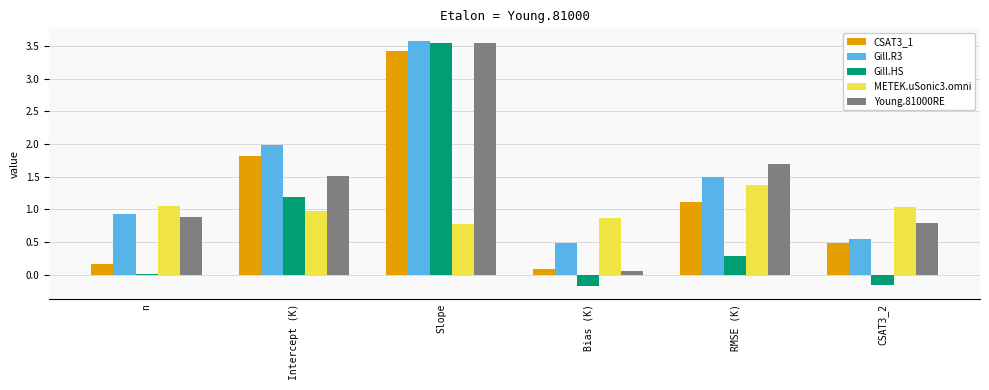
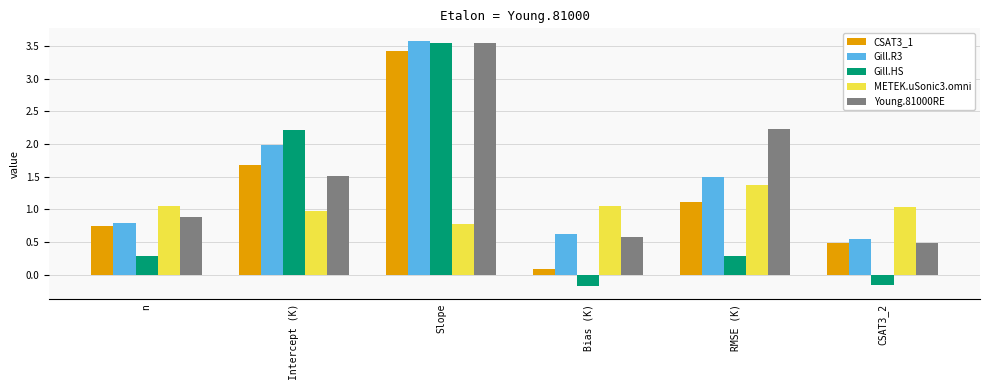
  {
    "CSAT3_1": {
-     "n": 0.2,
-     "Intercept (K)": 1.8,
+     "n": 0.8,
+     "Intercept (K)": 1.7,
      "Slope": 3.4,
      "Bias (K)": 0.1,
      "RMSE (K)": 1.1,
      "CSAT3_2": 0.5
    },
    "Gill.R3": {
-     "n": 0.9,
+     "n": 0.8,
      "Intercept (K)": 2.0,
      "Slope": 3.6,
-     "Bias (K)": 0.5,
+     "Bias (K)": 0.6,
      "RMSE (K)": 1.5,
      "CSAT3_2": 0.5
    },
    "Gill.HS": {
-     "n": 0.0,
-     "Intercept (K)": 1.2,
+     "n": 0.3,
+     "Intercept (K)": 2.2,
      "Slope": 3.6,
      "Bias (K)": -0.2,
      "RMSE (K)": 0.3,
      "CSAT3_2": -0.2
    },
    "METEK.uSonic3.omni": {
      "n": 1.1,
      "Intercept (K)": 1.0,
      "Slope": 0.8,
-     "Bias (K)": 0.9,
+     "Bias (K)": 1.1,
      "RMSE (K)": 1.4,
      "CSAT3_2": 1.0
    },
    "Young.81000RE": {
      "n": 0.9,
      "Intercept (K)": 1.5,
      "Slope": 3.6,
-     "Bias (K)": 0.1,
-     "RMSE (K)": 1.7,
-     "CSAT3_2": 0.8
+     "Bias (K)": 0.6,
+     "RMSE (K)": 2.2,
+     "CSAT3_2": 0.5
    }
  }
